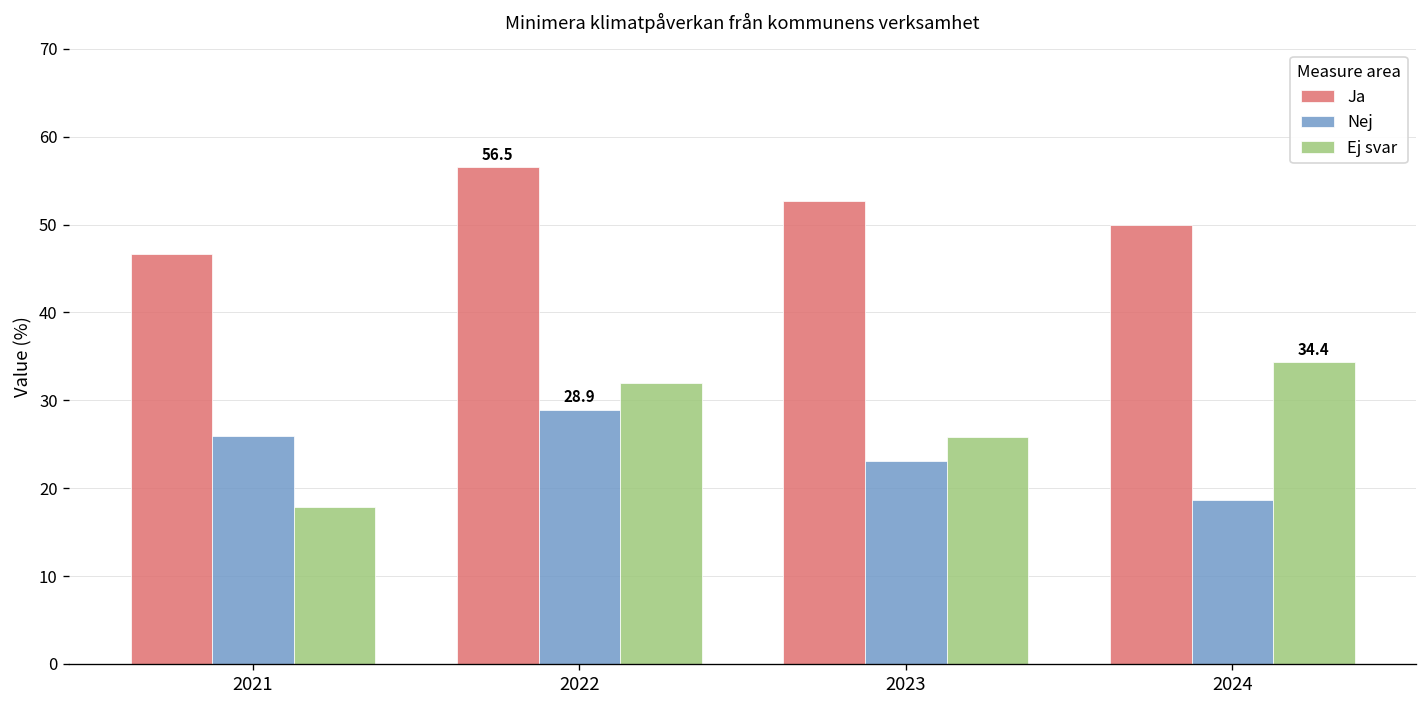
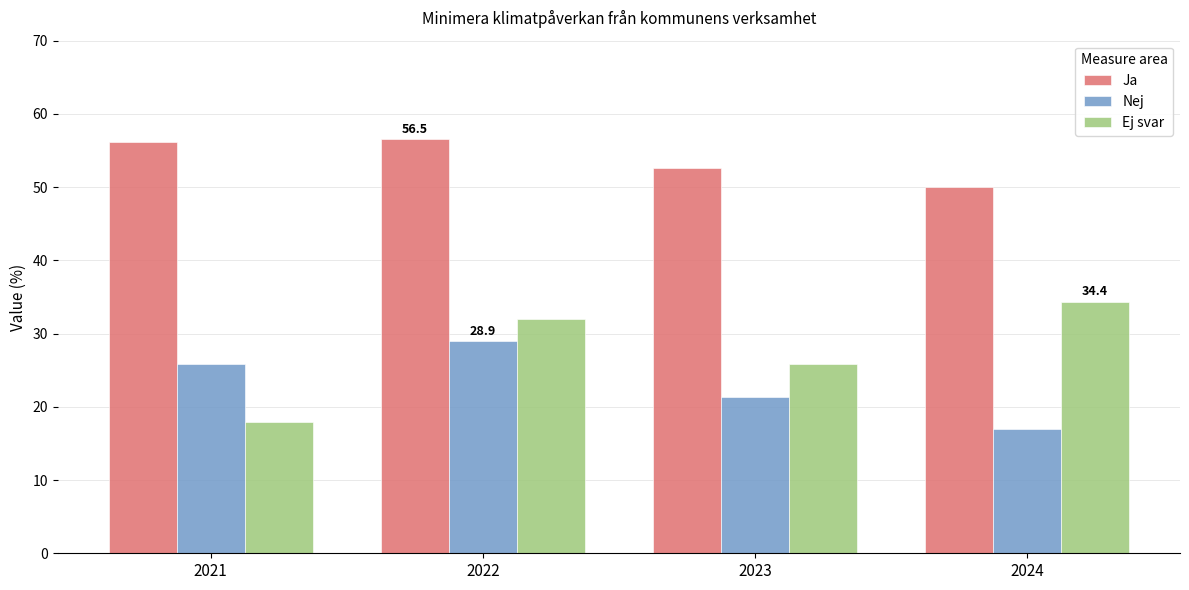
  {
    "Ja": {
-     "2021": 47,
+     "2021": 56,
      "2023": 53,
      "2024": 50
    },
    "Nej": {
      "2021": 26,
-     "2023": 23,
-     "2024": 19
+     "2023": 21,
+     "2024": 17
    },
    "Ej svar": {
      "2024": 34.4
    }
  }
